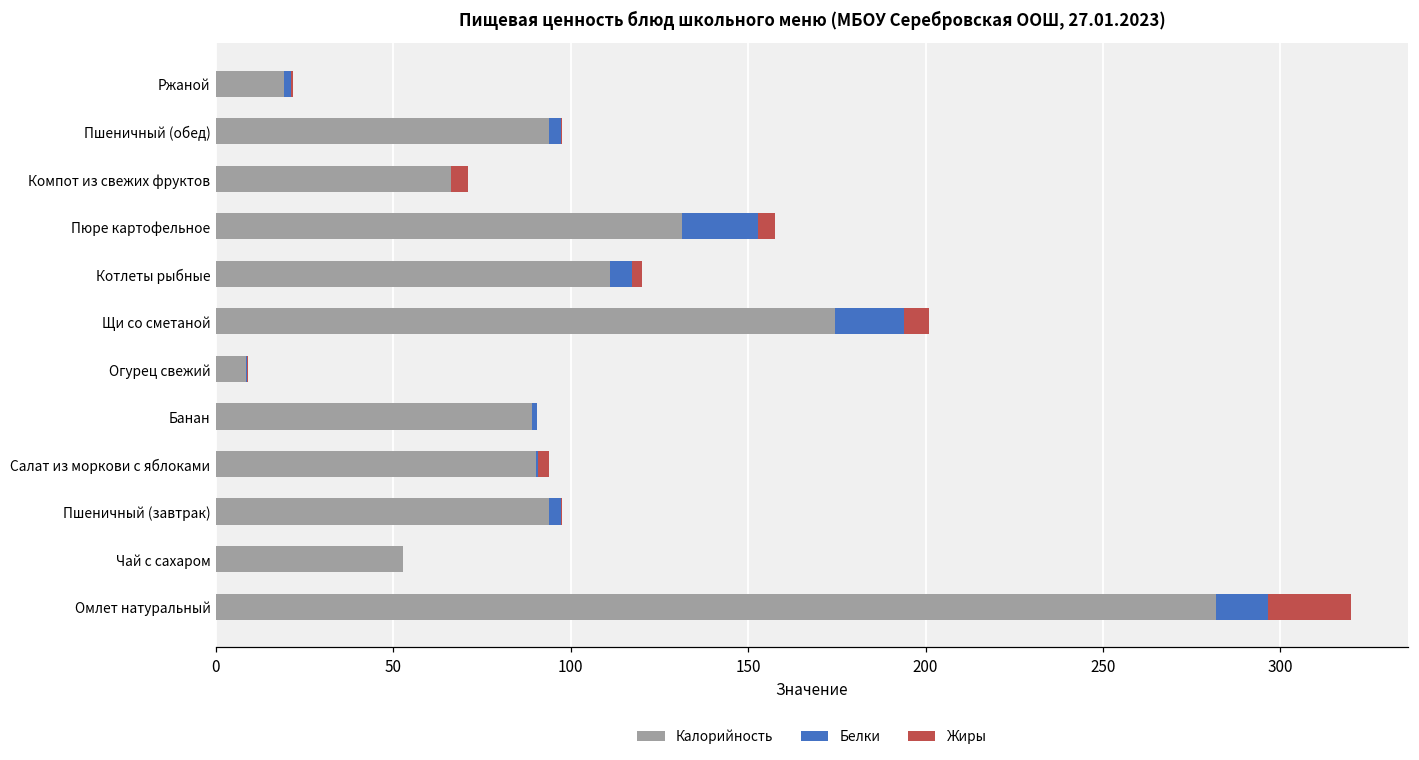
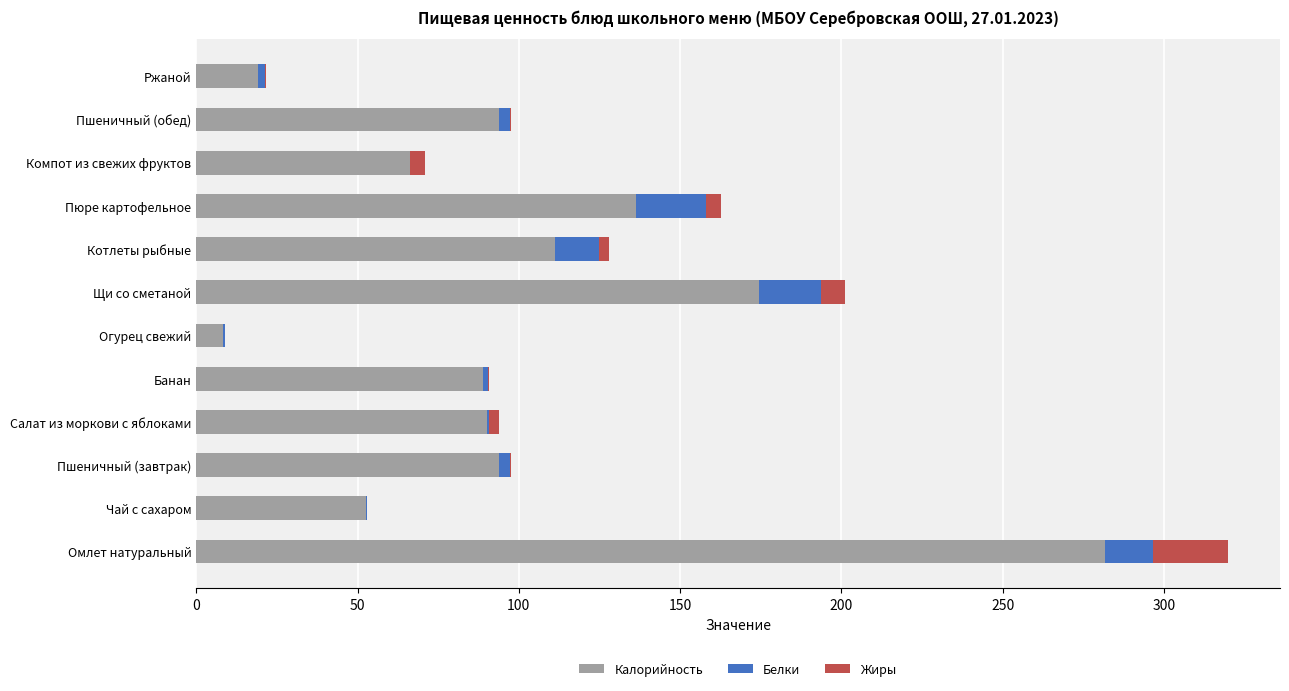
  {
    "Калорийность": {
      "Ржаной": 19,
      "Пшеничный (обед)": 94,
      "Компот из свежих фруктов": 66,
-     "Пюре картофельное": 131,
+     "Пюре картофельное": 136,
      "Котлеты рыбные": 111,
      "Щи со сметаной": 174,
      "Огурец свежий": 8,
      "Банан": 89,
      "Салат из моркови с яблоками": 90,
      "Пшеничный (завтрак)": 94,
      "Чай с сахаром": 53,
      "Омлет натуральный": 282
    },
    "Белки": {
      "Ржаной": 2,
      "Пшеничный (обед)": 3,
      "Пюре картофельное": 21,
-     "Котлеты рыбные": 6,
+     "Котлеты рыбные": 14,
      "Щи со сметаной": 19,
      "Банан": 2,
      "Пшеничный (завтрак)": 3,
      "Омлет натуральный": 15
    },
    "Жиры": {
      "Компот из свежих фруктов": 5,
      "Пюре картофельное": 5,
      "Котлеты рыбные": 3,
      "Щи со сметаной": 7,
      "Салат из моркови с яблоками": 3,
      "Омлет натуральный": 23
    }
  }
